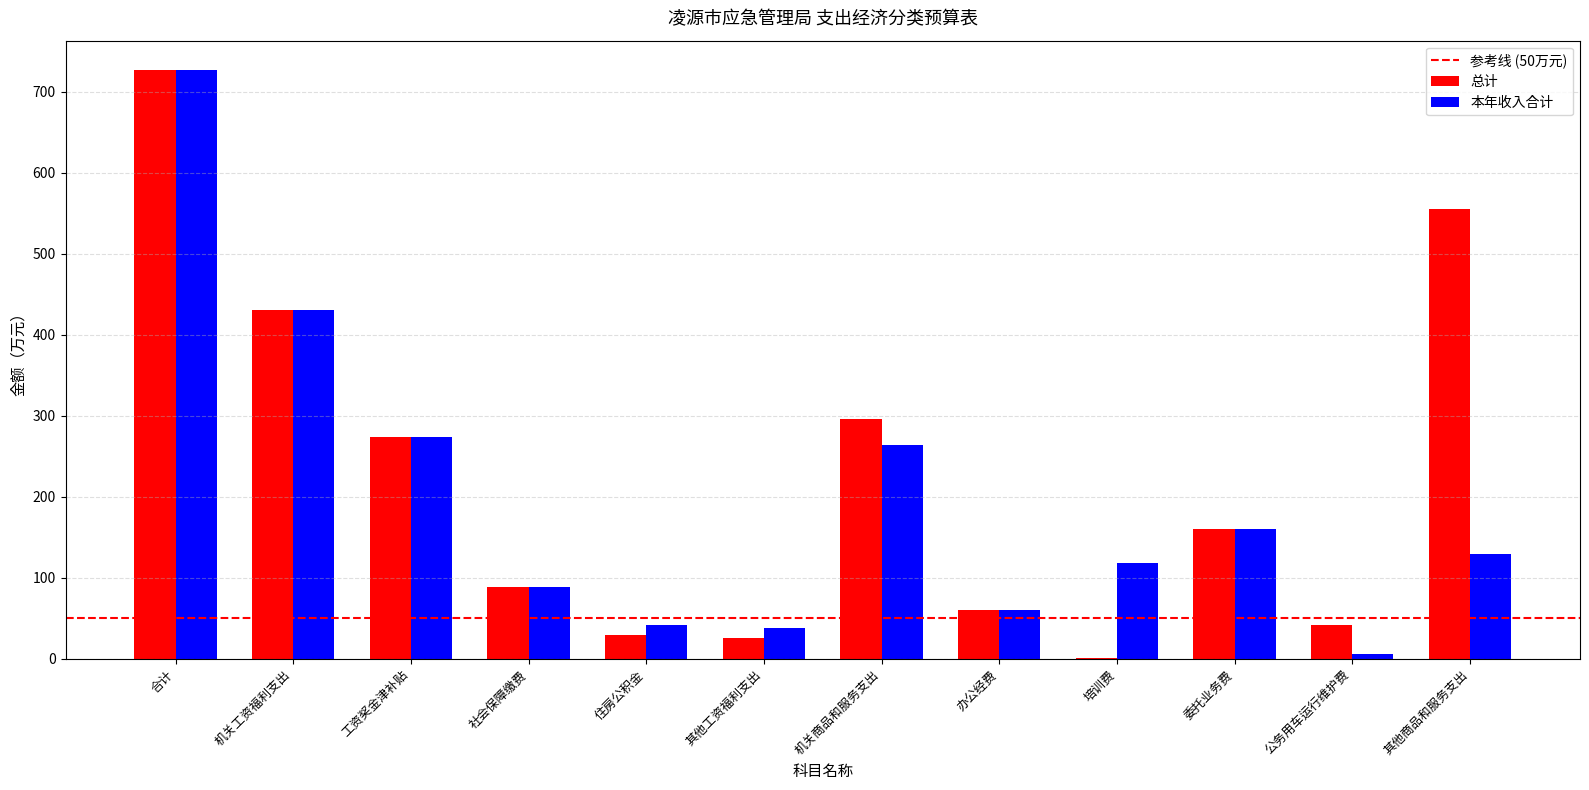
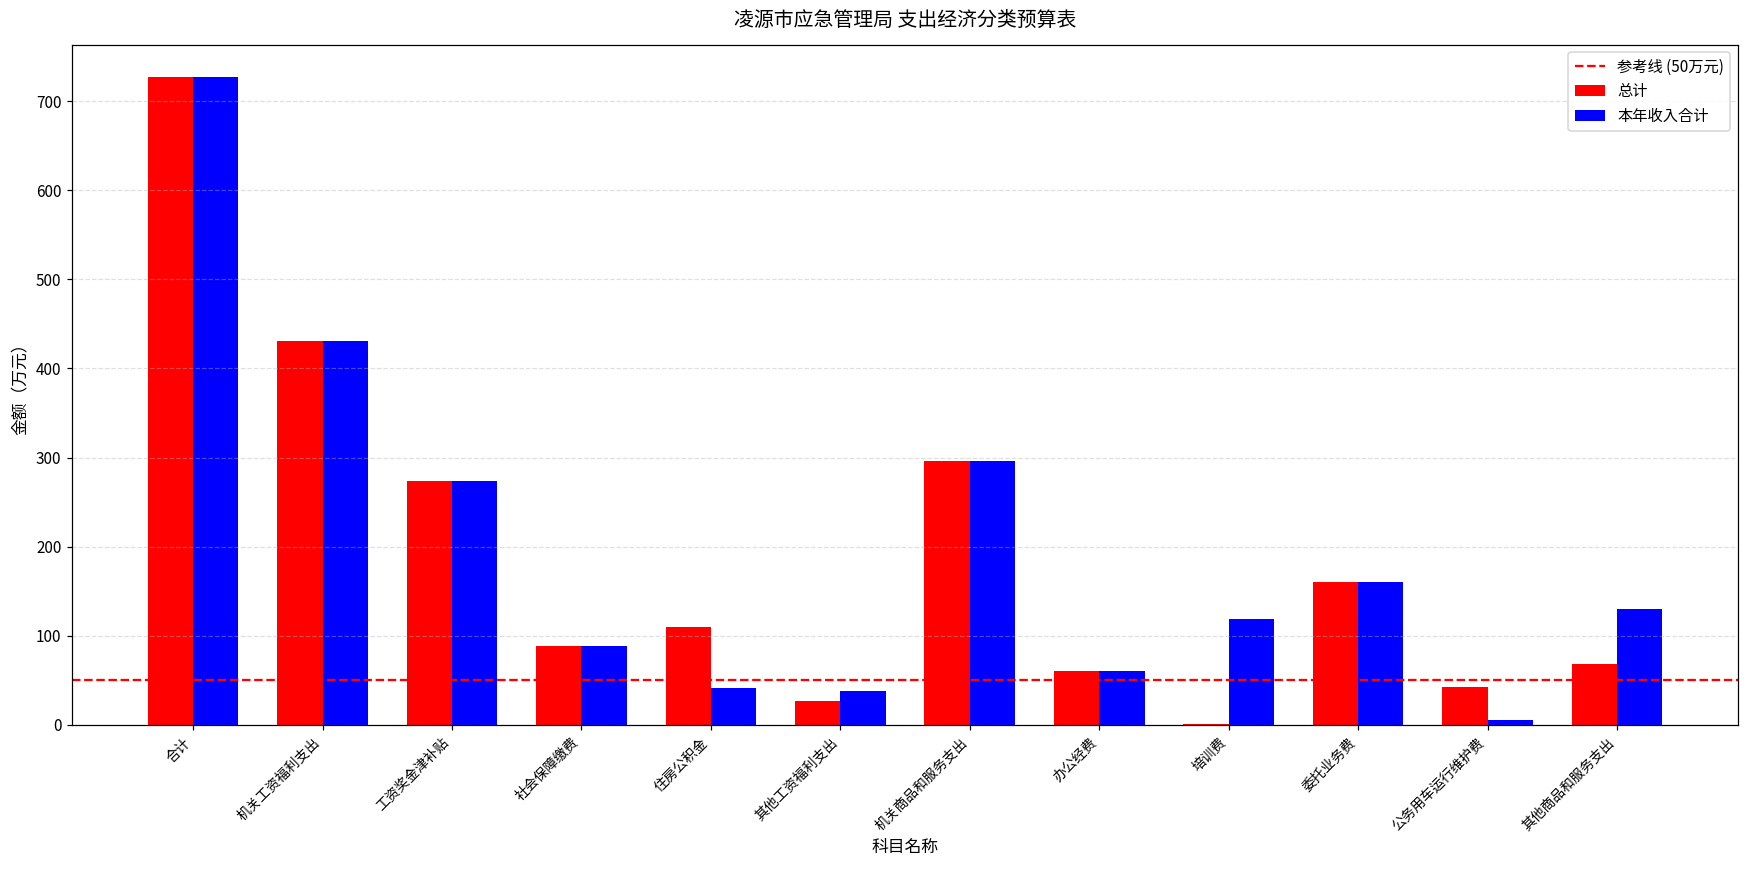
  {
    "总计": {
      "合计": 730,
      "机关工资福利支出": 430,
      "工资奖金津补贴": 270,
      "社会保障缴费": 90,
-     "住房公积金": 30,
+     "住房公积金": 110,
      "其他工资福利支出": 30,
      "机关商品和服务支出": 300,
      "办公经费": 60,
      "委托业务费": 160,
      "公务用车运行维护费": 40,
-     "其他商品和服务支出": 560
+     "其他商品和服务支出": 70
    },
    "本年收入合计": {
      "合计": 730,
      "机关工资福利支出": 430,
      "工资奖金津补贴": 270,
      "社会保障缴费": 90,
      "住房公积金": 40,
      "其他工资福利支出": 40,
-     "机关商品和服务支出": 260,
+     "机关商品和服务支出": 300,
      "办公经费": 60,
      "培训费": 120,
      "委托业务费": 160,
      "公务用车运行维护费": 10,
      "其他商品和服务支出": 130
    }
  }
